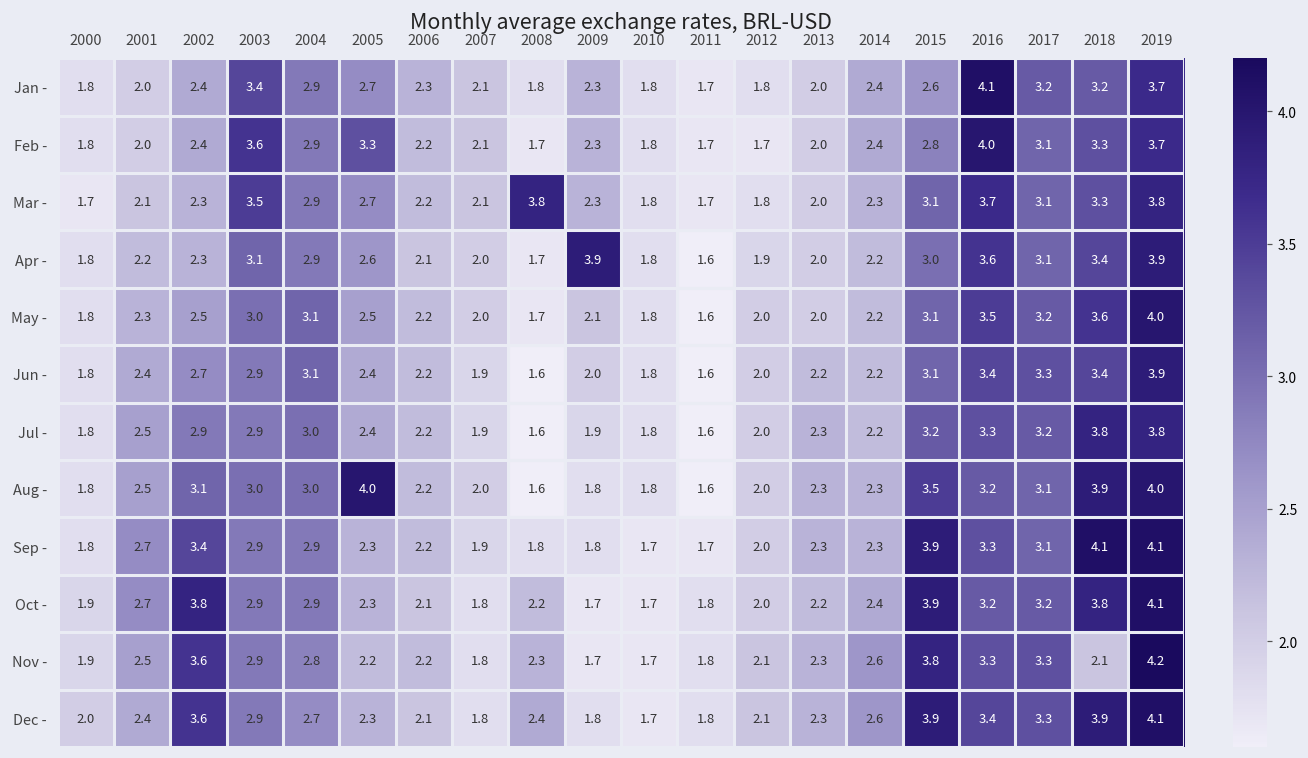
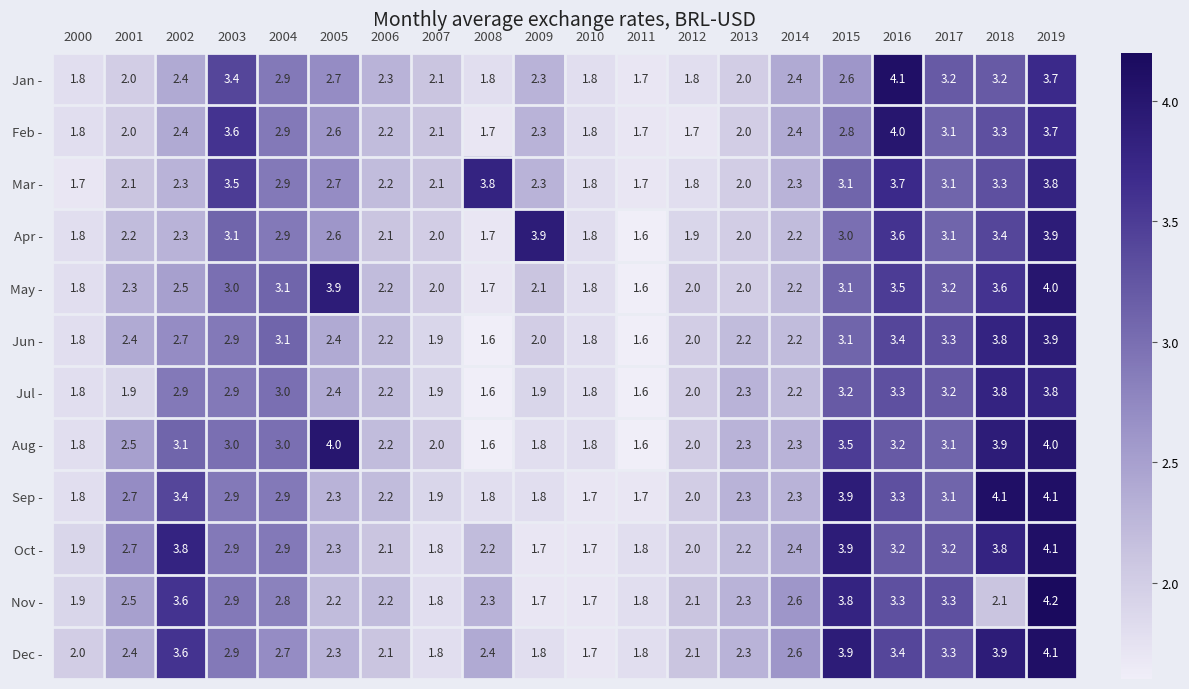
  {
    "Feb -": {
      "2000": 1.8,
      "2001": 2.0,
      "2002": 2.4,
      "2003": 3.6,
      "2004": 2.9,
-     "2005": 3.3,
+     "2005": 2.6,
      "2006": 2.2,
      "2007": 2.1,
      "2008": 1.7,
      "2009": 2.3,
      "2010": 1.8,
      "2011": 1.7,
      "2012": 1.7,
      "2013": 2.0,
      "2014": 2.4,
      "2015": 2.8,
      "2016": 4.0,
      "2017": 3.1,
      "2018": 3.3,
      "2019": 3.7
    },
    "May -": {
      "2000": 1.8,
      "2001": 2.3,
      "2002": 2.5,
      "2003": 3.0,
      "2004": 3.1,
-     "2005": 2.5,
+     "2005": 3.9,
      "2006": 2.2,
      "2007": 2.0,
      "2008": 1.7,
      "2009": 2.1,
      "2010": 1.8,
      "2011": 1.6,
      "2012": 2.0,
      "2013": 2.0,
      "2014": 2.2,
      "2015": 3.1,
      "2016": 3.5,
      "2017": 3.2,
      "2018": 3.6,
      "2019": 4.0
    },
    "Jun -": {
      "2000": 1.8,
      "2001": 2.4,
      "2002": 2.7,
      "2003": 2.9,
      "2004": 3.1,
      "2005": 2.4,
      "2006": 2.2,
      "2007": 1.9,
      "2008": 1.6,
      "2009": 2.0,
      "2010": 1.8,
      "2011": 1.6,
      "2012": 2.0,
      "2013": 2.2,
      "2014": 2.2,
      "2015": 3.1,
      "2016": 3.4,
      "2017": 3.3,
-     "2018": 3.4,
+     "2018": 3.8,
      "2019": 3.9
    },
    "Jul -": {
      "2000": 1.8,
-     "2001": 2.5,
+     "2001": 1.9,
      "2002": 2.9,
      "2003": 2.9,
      "2004": 3.0,
      "2005": 2.4,
      "2006": 2.2,
      "2007": 1.9,
      "2008": 1.6,
      "2009": 1.9,
      "2010": 1.8,
      "2011": 1.6,
      "2012": 2.0,
      "2013": 2.3,
      "2014": 2.2,
      "2015": 3.2,
      "2016": 3.3,
      "2017": 3.2,
      "2018": 3.8,
      "2019": 3.8
    }
  }
